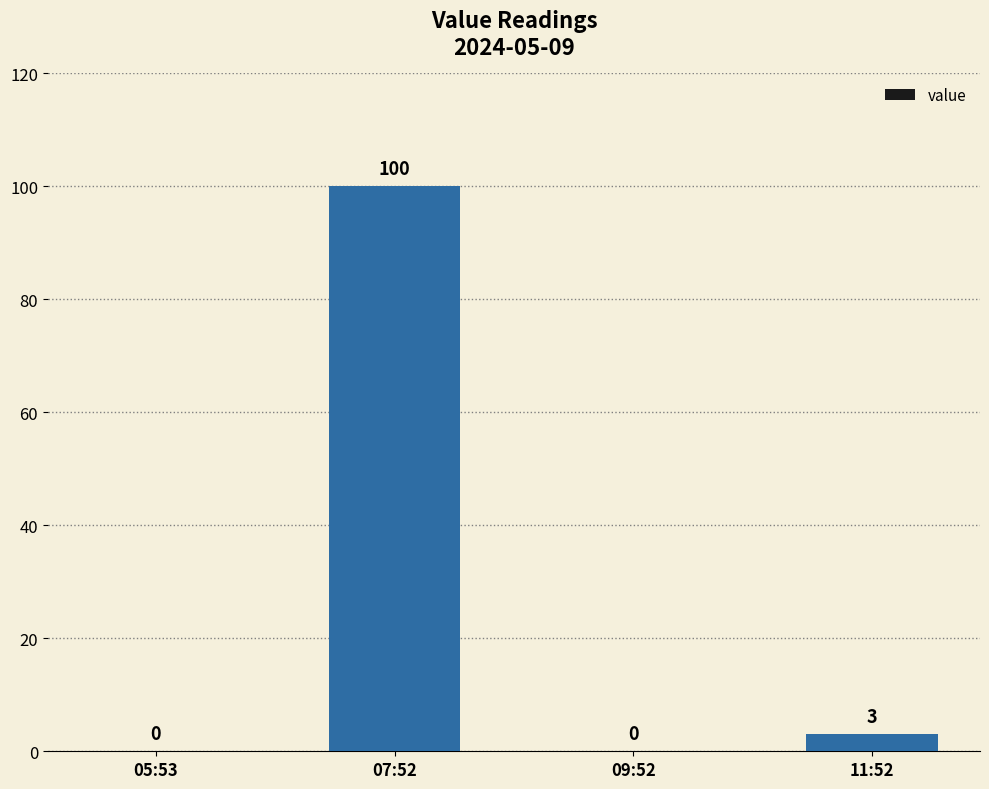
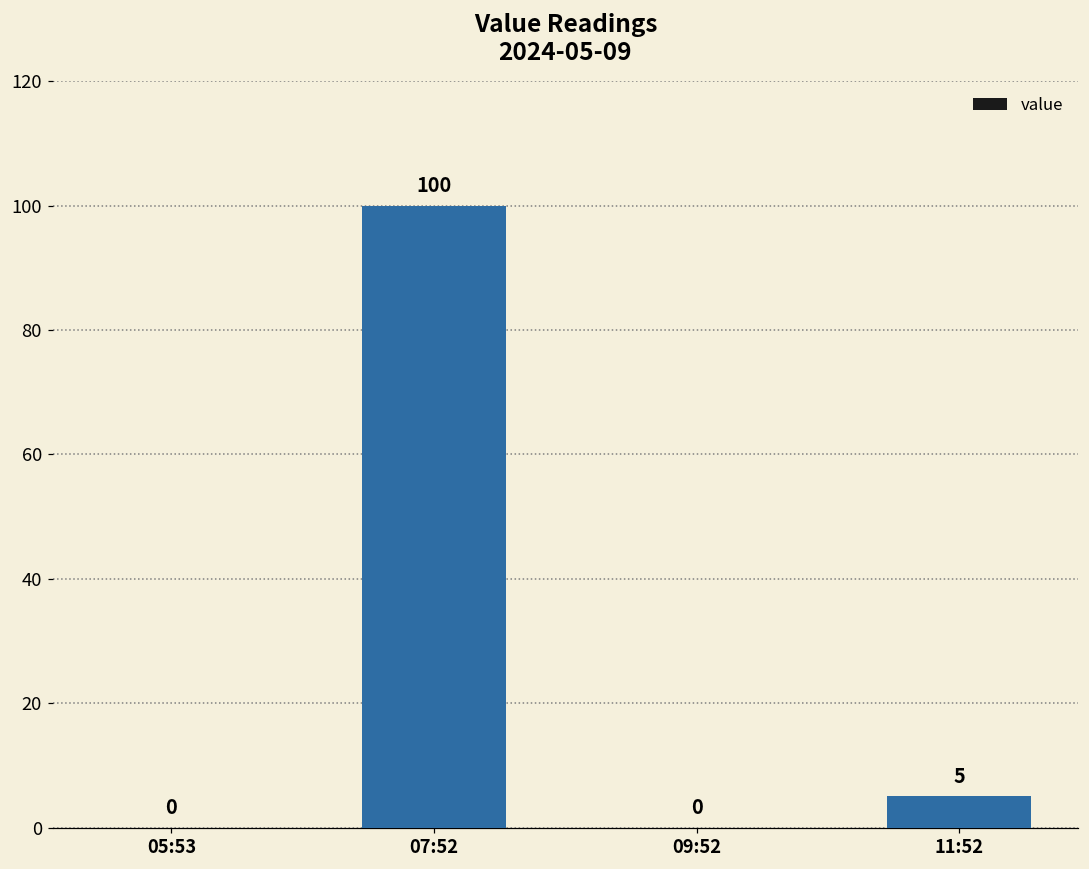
  {
    "05:53": 0,
    "07:52": 100,
    "09:52": 0,
-   "11:52": 3
+   "11:52": 5
  }
